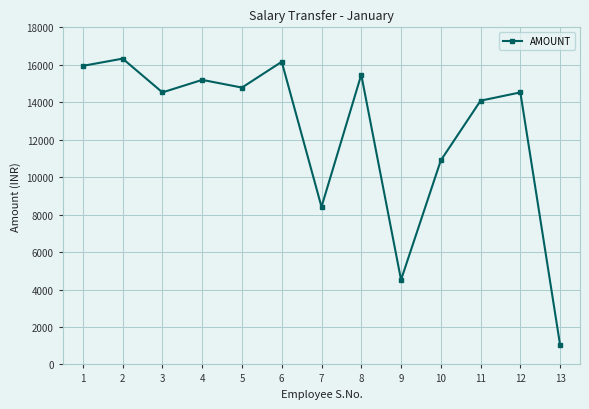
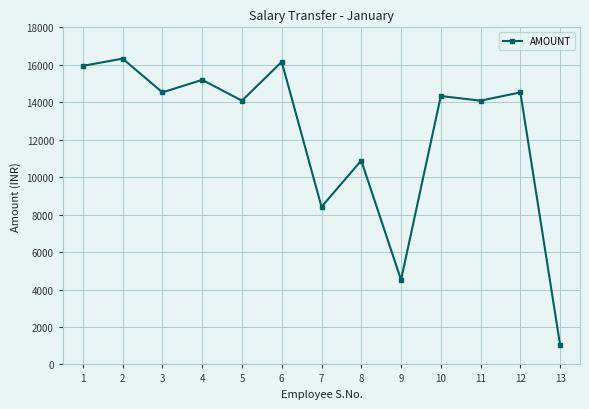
  {
    "1": 15900,
    "2": 16300,
    "3": 14500,
    "4": 15200,
-   "5": 14800,
+   "5": 14100,
    "6": 16200,
    "7": 8400,
-   "8": 15500,
+   "8": 10900,
    "9": 4500,
-   "10": 10900,
+   "10": 14300,
    "11": 14100,
    "12": 14500,
    "13": 1000
  }
